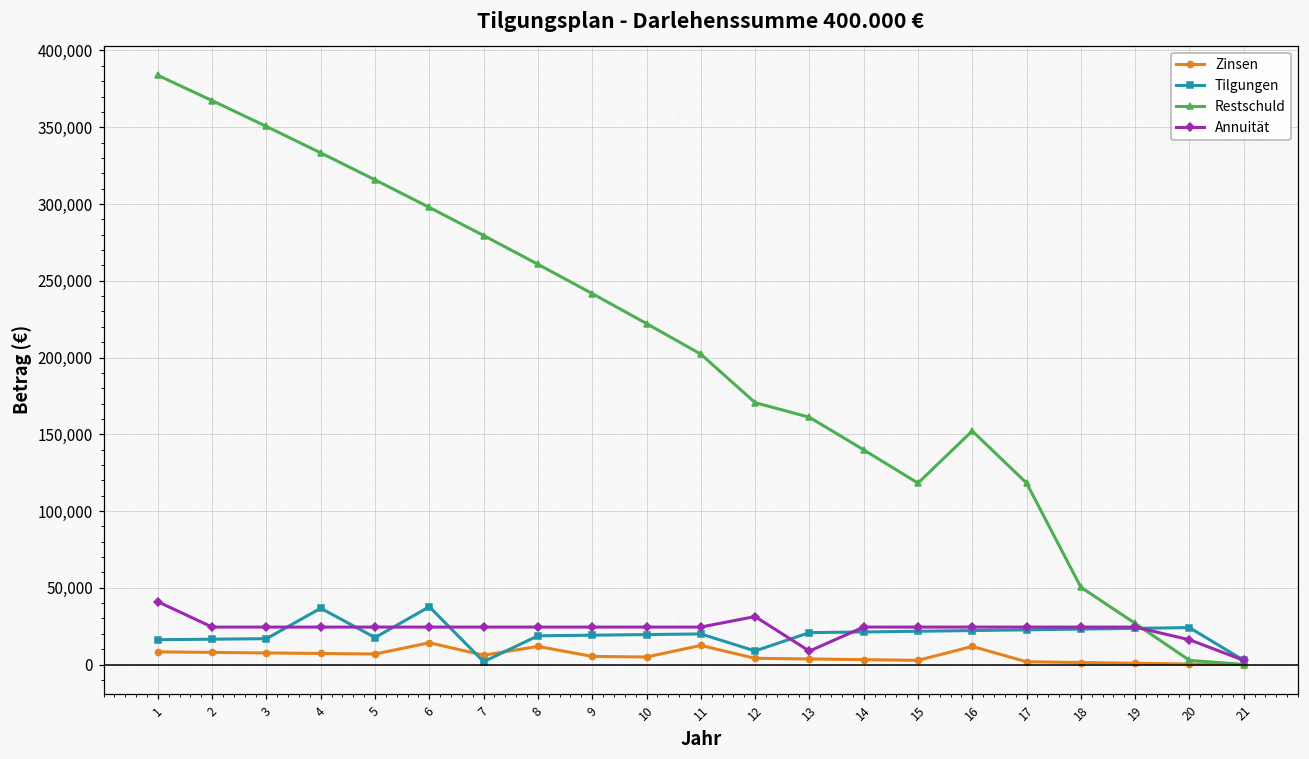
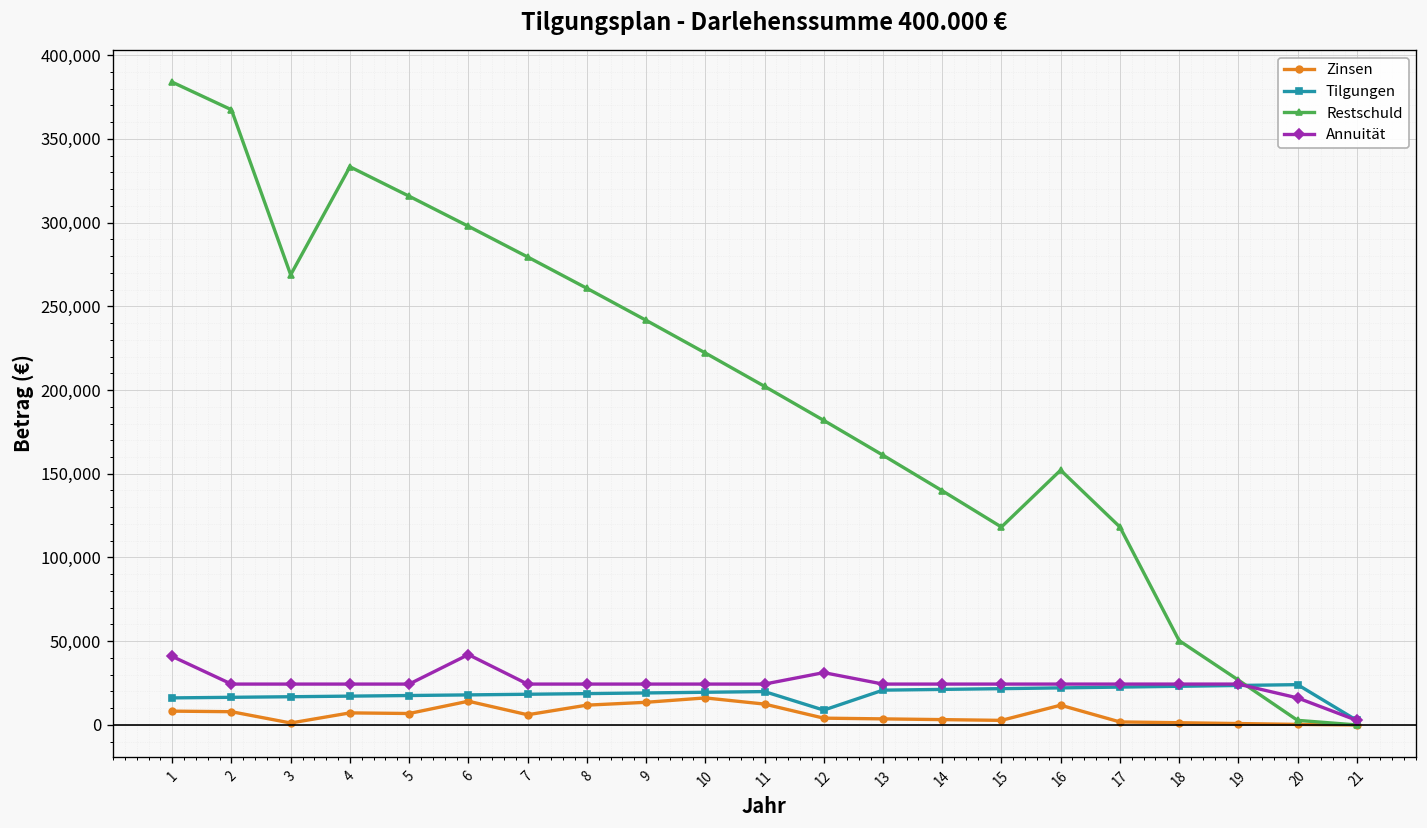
  {
    "Zinsen": {
      "1": "8,000",
      "2": "8,000",
-     "3": "8,000",
+     "3": "1,000",
      "4": "7,000",
      "5": "7,000",
      "6": "14,000",
      "7": "6,000",
      "8": "12,000",
-     "9": "5,000",
-     "10": "5,000",
+     "9": "14,000",
+     "10": "16,000",
      "11": "12,000",
      "12": "4,000",
      "13": "4,000",
      "14": "3,000",
      "15": "3,000",
      "16": "12,000",
      "17": "2,000",
      "18": "1,000",
      "19": "1,000",
      "20": "0"
    },
    "Tilgungen": {
      "1": "16,000",
      "2": "16,000",
      "3": "17,000",
-     "4": "37,000",
+     "4": "17,000",
      "5": "18,000",
-     "6": "38,000",
-     "7": "2,000",
+     "6": "18,000",
+     "7": "18,000",
      "8": "19,000",
      "9": "19,000",
      "10": "20,000",
      "11": "20,000",
      "12": "9,000",
      "13": "21,000",
      "14": "21,000",
      "15": "22,000",
      "16": "22,000",
      "20": "24,000"
    },
    "Restschuld": {
      "1": "384,000",
      "2": "367,000",
-     "3": "351,000",
+     "3": "269,000",
      "4": "333,000",
      "5": "316,000",
      "6": "298,000",
      "7": "279,000",
      "8": "261,000",
      "9": "242,000",
      "10": "222,000",
      "11": "202,000",
-     "12": "171,000",
+     "12": "182,000",
      "13": "161,000",
      "14": "140,000",
      "15": "118,000",
      "16": "152,000",
      "17": "118,000",
      "18": "50,000",
      "19": "27,000",
      "20": "3,000"
    },
    "Annuität": {
      "1": "41,000",
      "2": "24,000",
      "3": "24,000",
      "4": "24,000",
      "5": "24,000",
-     "6": "24,000",
+     "6": "42,000",
      "7": "24,000",
      "8": "24,000",
      "9": "24,000",
      "10": "24,000",
      "11": "24,000",
      "12": "31,000",
-     "13": "9,000",
+     "13": "24,000",
      "14": "24,000",
      "15": "24,000",
      "16": "24,000",
      "20": "16,000"
    }
  }
